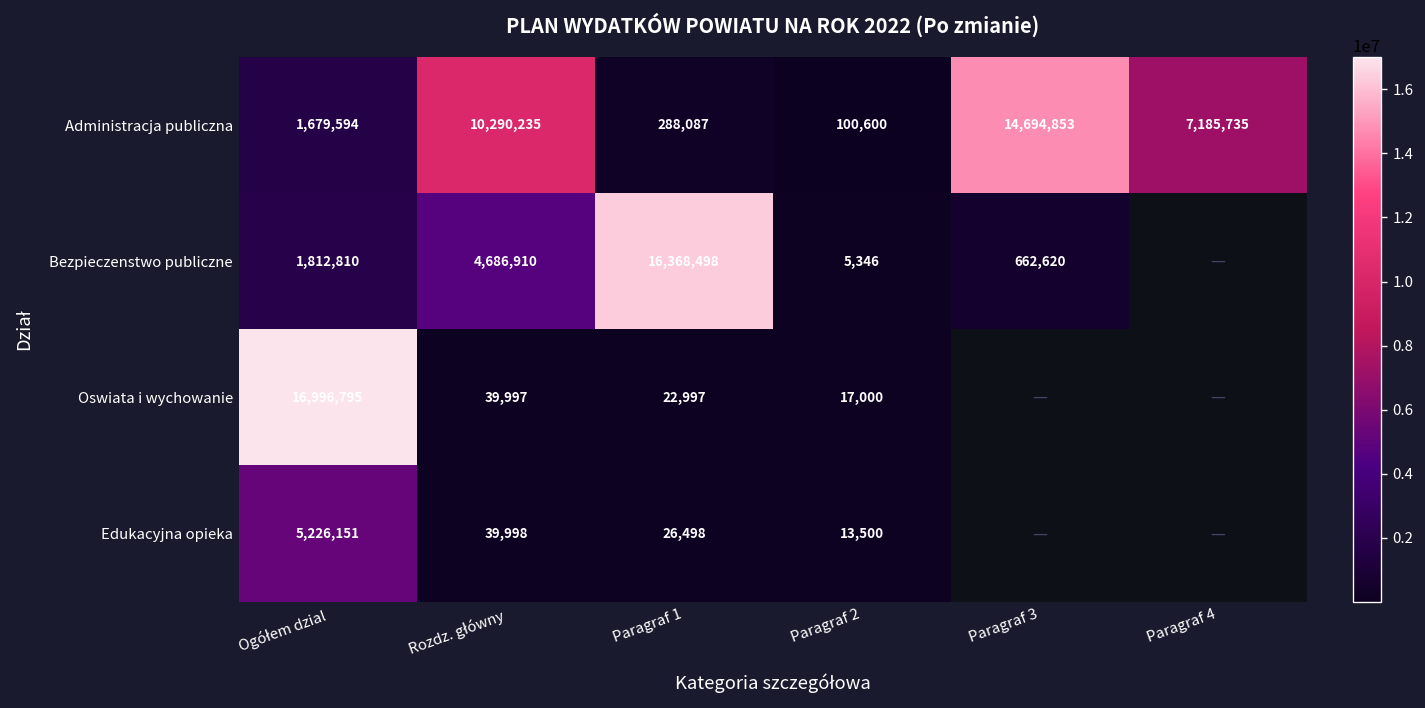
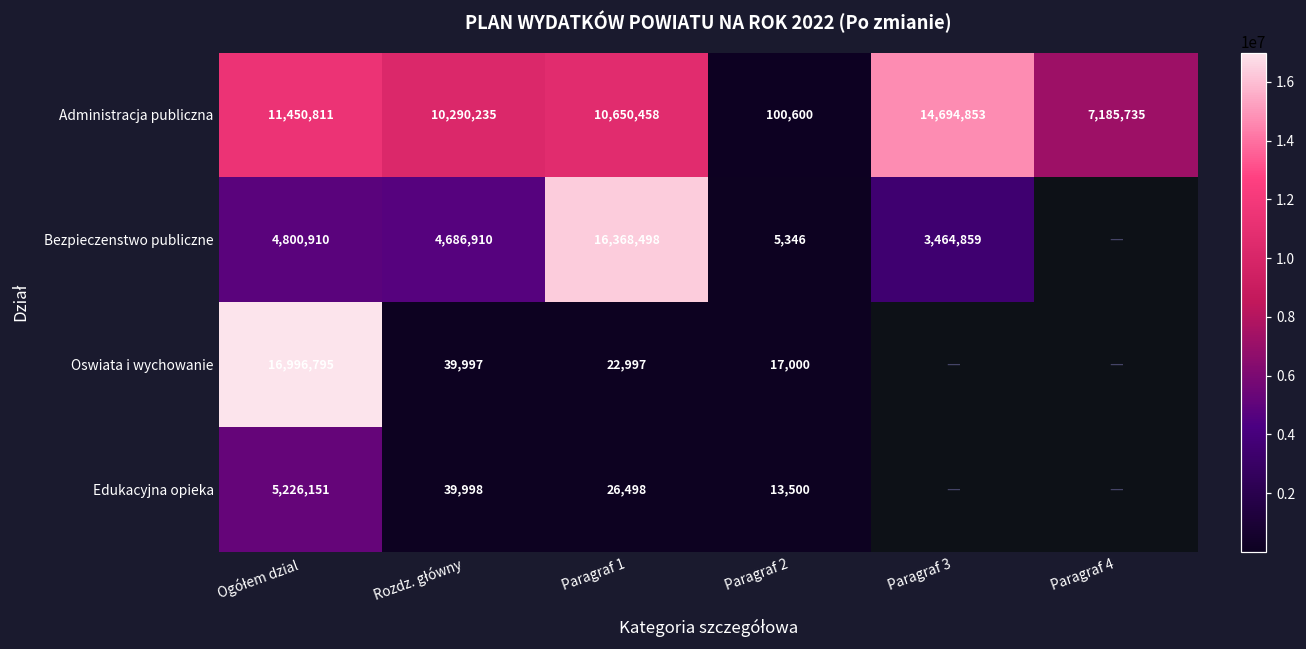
  {
    "Administracja publiczna": {
-     "Ogółem dzial": "1,679,594",
+     "Ogółem dzial": "11,450,811",
      "Rozdz. główny": "10,290,235",
-     "Paragraf 1": "288,087",
+     "Paragraf 1": "10,650,458",
      "Paragraf 2": "100,600",
      "Paragraf 3": "14,694,853",
      "Paragraf 4": "7,185,735"
    },
    "Bezpieczenstwo publiczne": {
-     "Ogółem dzial": "1,812,810",
+     "Ogółem dzial": "4,800,910",
      "Rozdz. główny": "4,686,910",
      "Paragraf 1": "16,368,498",
      "Paragraf 2": "5,346",
-     "Paragraf 3": "662,620"
+     "Paragraf 3": "3,464,859"
    },
    "Oswiata i wychowanie": {
      "Rozdz. główny": "39,997",
      "Paragraf 1": "22,997",
      "Paragraf 2": "17,000"
    },
    "Edukacyjna opieka": {
      "Ogółem dzial": "5,226,151",
      "Rozdz. główny": "39,998",
      "Paragraf 1": "26,498",
      "Paragraf 2": "13,500"
    }
  }
